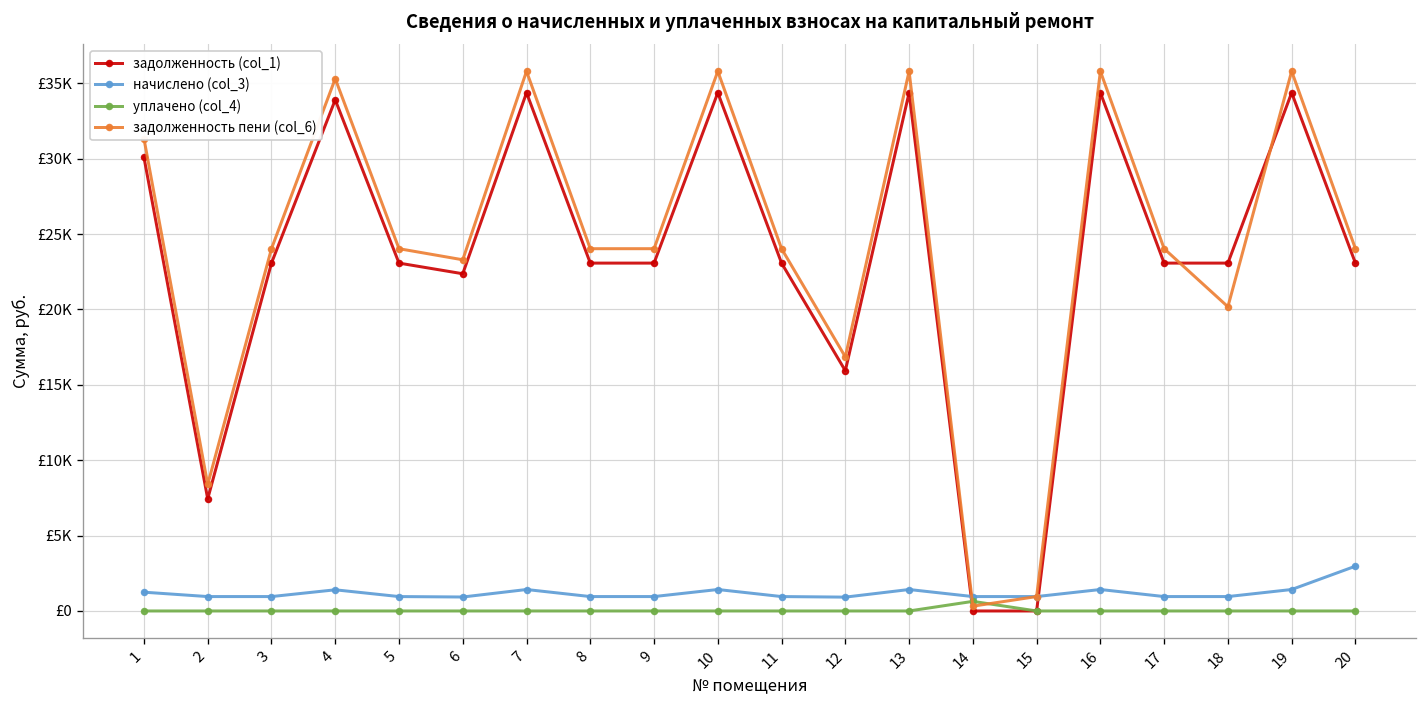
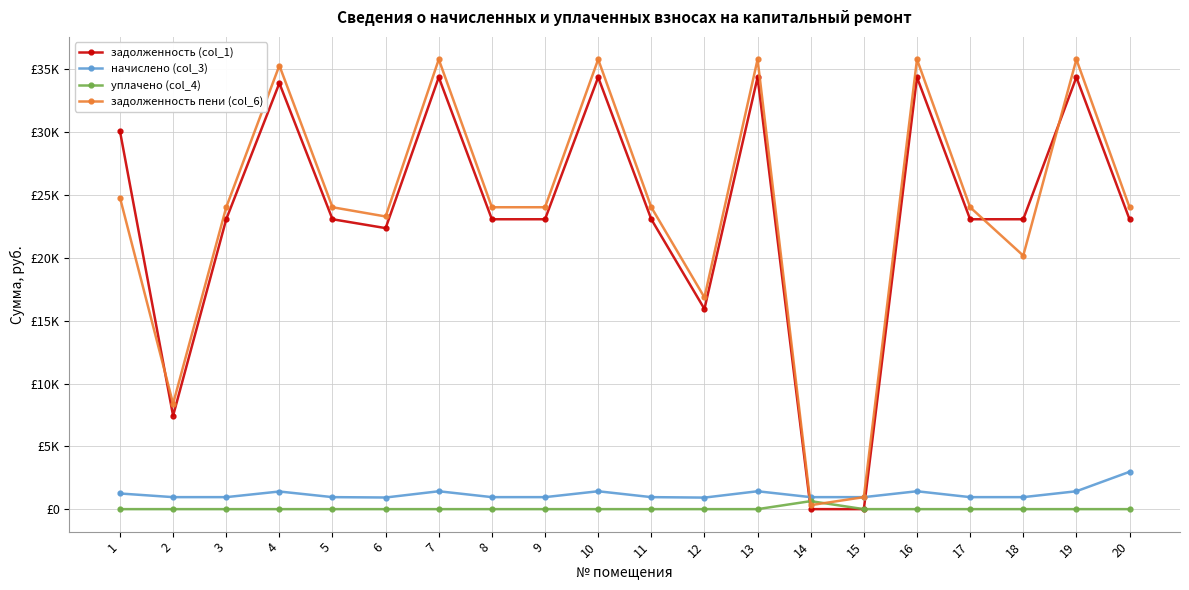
  {
    "задолженность (col_1)": {
      "1": "£30100",
      "2": "£7400",
      "3": "£23100",
      "4": "£33900",
      "5": "£23100",
      "6": "£22400",
      "7": "£34400",
      "8": "£23100",
      "9": "£23100",
      "10": "£34400",
      "11": "£23100",
      "12": "£15900",
      "13": "£34400",
      "14": "£0",
      "16": "£34400",
      "17": "£23100",
      "18": "£23100",
      "19": "£34400",
      "20": "£23100"
    },
    "начислено (col_3)": {
      "1": "£1200",
      "2": "£1000",
      "3": "£1000",
      "4": "£1400",
      "5": "£1000",
      "6": "£900",
      "7": "£1400",
      "8": "£1000",
      "9": "£1000",
      "10": "£1400",
      "11": "£1000",
      "12": "£900",
      "13": "£1400",
      "14": "£1000",
      "16": "£1400",
      "17": "£1000",
      "18": "£1000",
      "19": "£1400",
      "20": "£3000"
    },
    "уплачено (col_4)": {
      "1": "£0",
      "2": "£0",
      "3": "£0",
      "4": "£0",
      "5": "£0",
      "6": "£0",
      "7": "£0",
      "8": "£0",
      "9": "£0",
      "10": "£0",
      "11": "£0",
      "12": "£0",
      "13": "£0",
      "14": "£600",
      "16": "£0",
      "17": "£0",
      "18": "£0",
      "19": "£0",
      "20": "£0"
    },
    "задолженность пени (col_6)": {
-     "1": "£31300",
+     "1": "£24800",
      "2": "£8400",
      "3": "£24000",
      "4": "£35300",
      "5": "£24000",
      "6": "£23300",
      "7": "£35800",
      "8": "£24000",
      "9": "£24000",
      "10": "£35800",
      "11": "£24000",
      "12": "£16900",
      "13": "£35800",
      "14": "£300",
      "16": "£35800",
      "17": "£24000",
      "18": "£20200",
      "19": "£35800",
      "20": "£24000"
    }
  }
